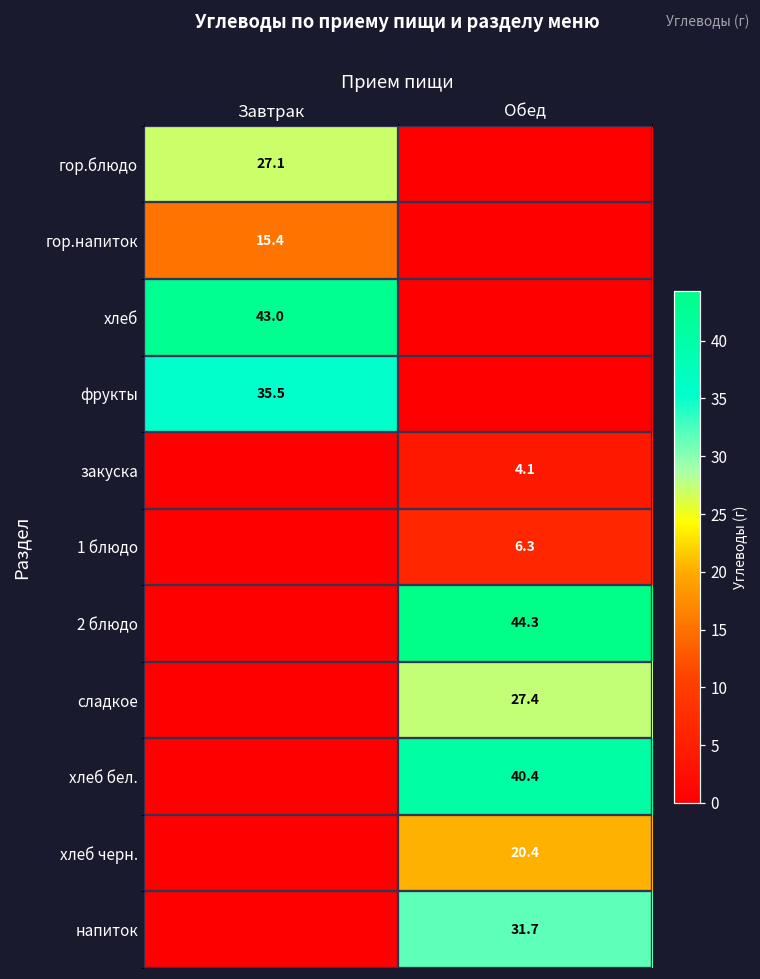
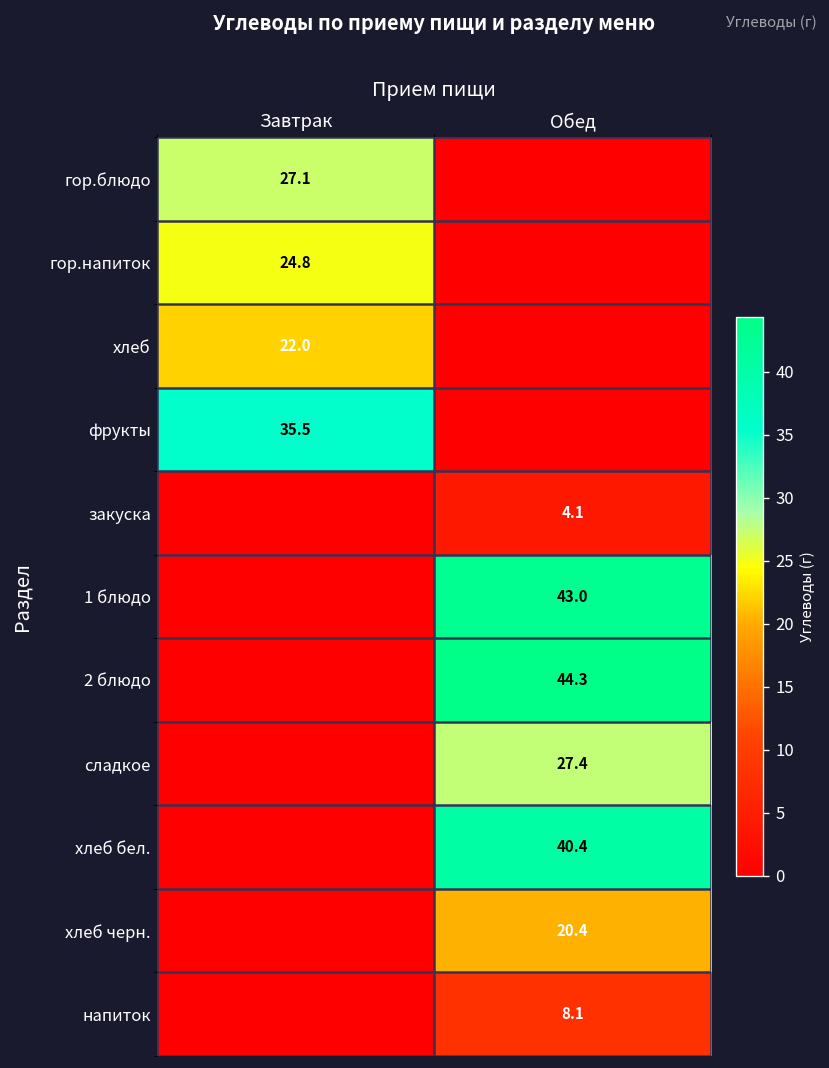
  {
    "гор.блюдо": {
      "Завтрак": 27.1
    },
    "гор.напиток": {
-     "Завтрак": 15.4
+     "Завтрак": 24.8
    },
    "хлеб": {
-     "Завтрак": 43.0
+     "Завтрак": 22.0
    },
    "фрукты": {
      "Завтрак": 35.5
    },
    "закуска": {
      "Обед": 4.1
    },
    "1 блюдо": {
-     "Обед": 6.3
+     "Обед": 43.0
    },
    "2 блюдо": {
      "Обед": 44.3
    },
    "сладкое": {
      "Обед": 27.4
    },
    "хлеб бел.": {
      "Обед": 40.4
    },
    "хлеб черн.": {
      "Обед": 20.4
    },
    "напиток": {
-     "Обед": 31.7
+     "Обед": 8.1
    }
  }
